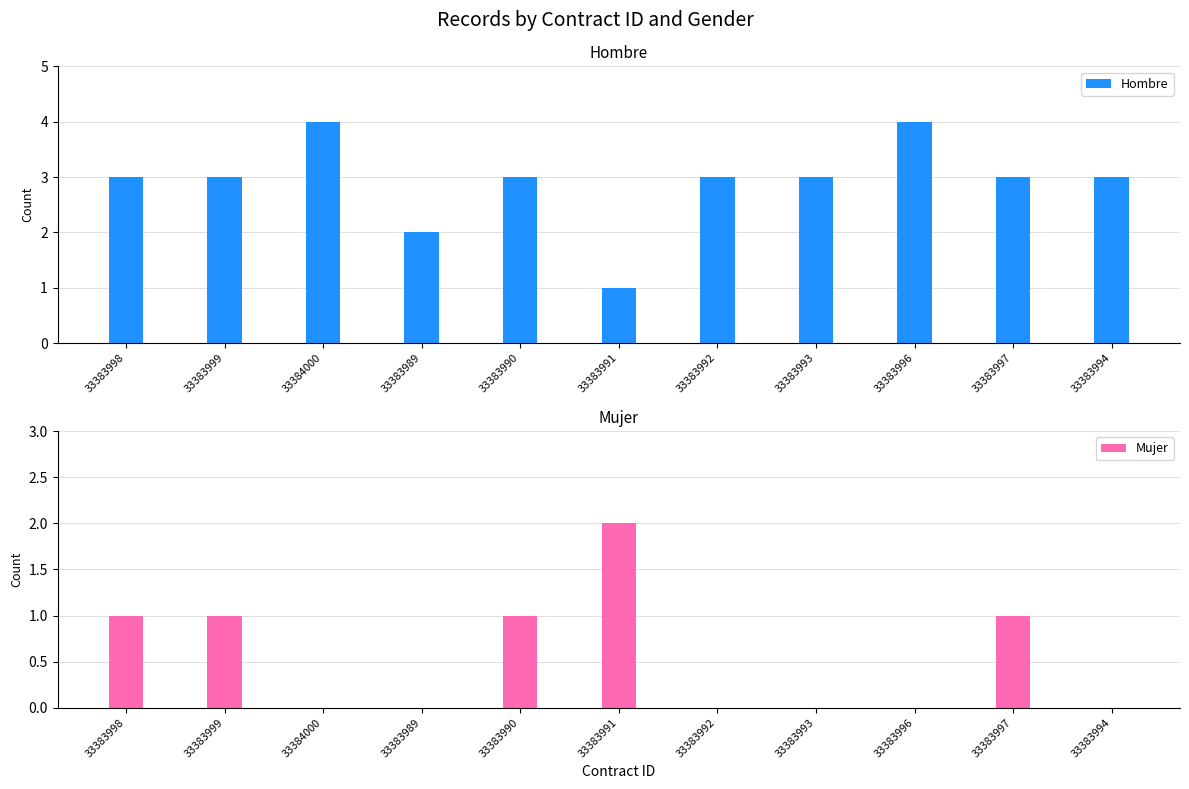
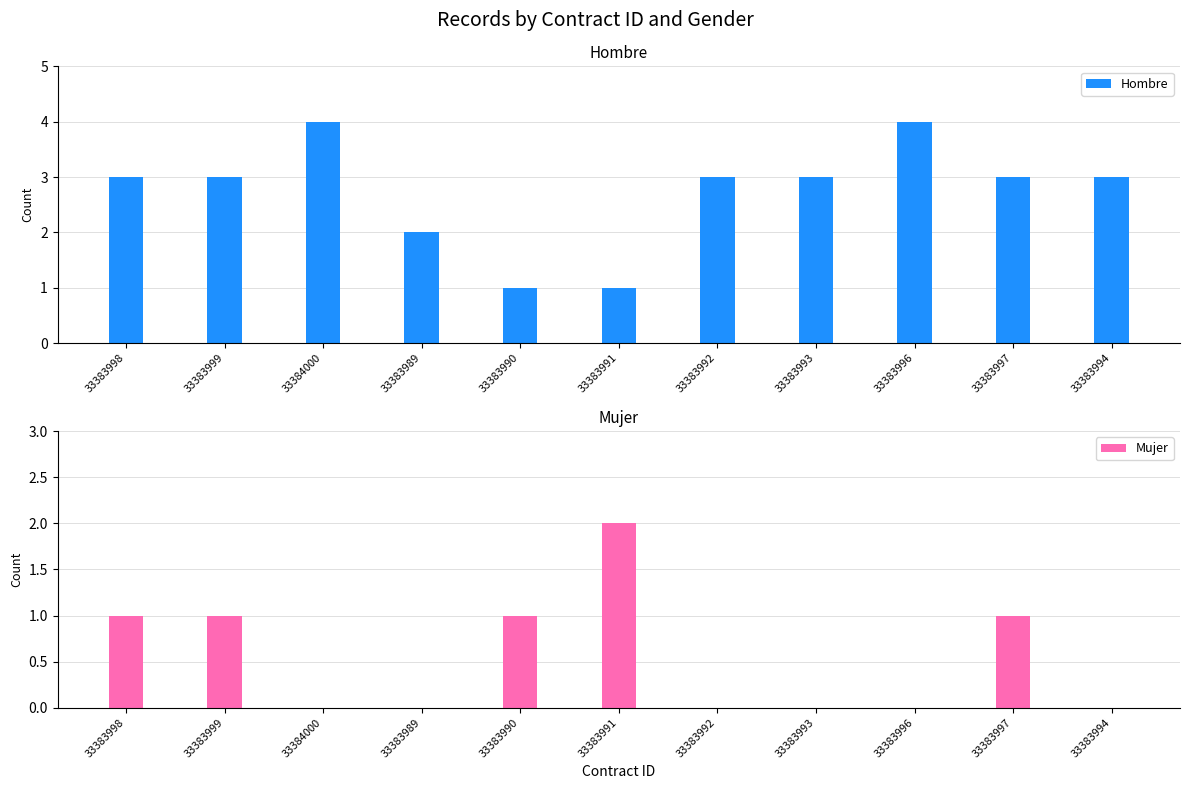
  {
    "Hombre": {
      "33383998": 3,
      "33383999": 3,
      "33384000": 4,
      "33383989": 2,
-     "33383990": 3,
+     "33383990": 1,
      "33383991": 1,
      "33383992": 3,
      "33383993": 3,
      "33383996": 4,
      "33383997": 3,
      "33383994": 3
    },
    "Mujer": {
      "33383998": 1.0,
      "33383999": 1.0,
      "33384000": 0.0,
      "33383989": 0.0,
      "33383990": 1.0,
      "33383991": 2.0,
      "33383992": 0.0,
      "33383993": 0.0,
      "33383996": 0.0,
      "33383997": 1.0,
      "33383994": 0.0
    }
  }
